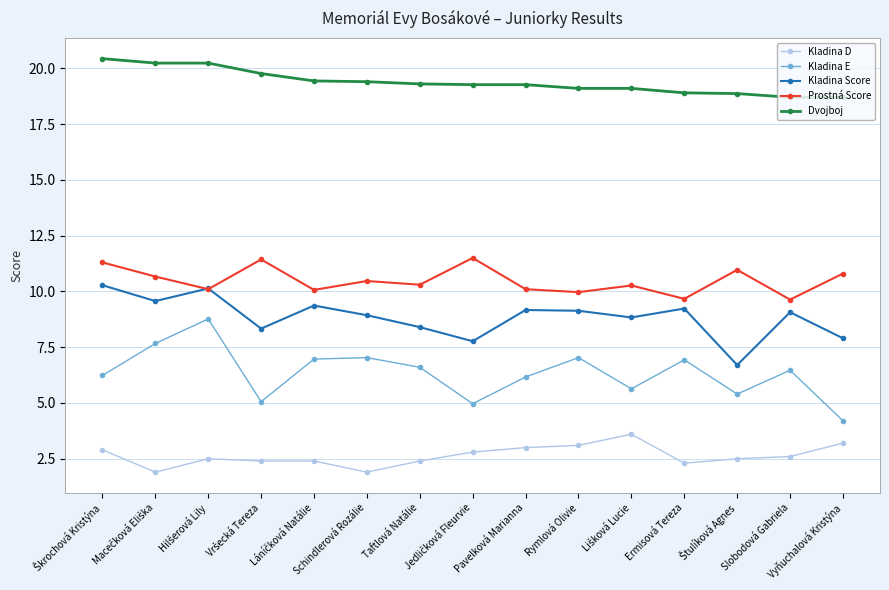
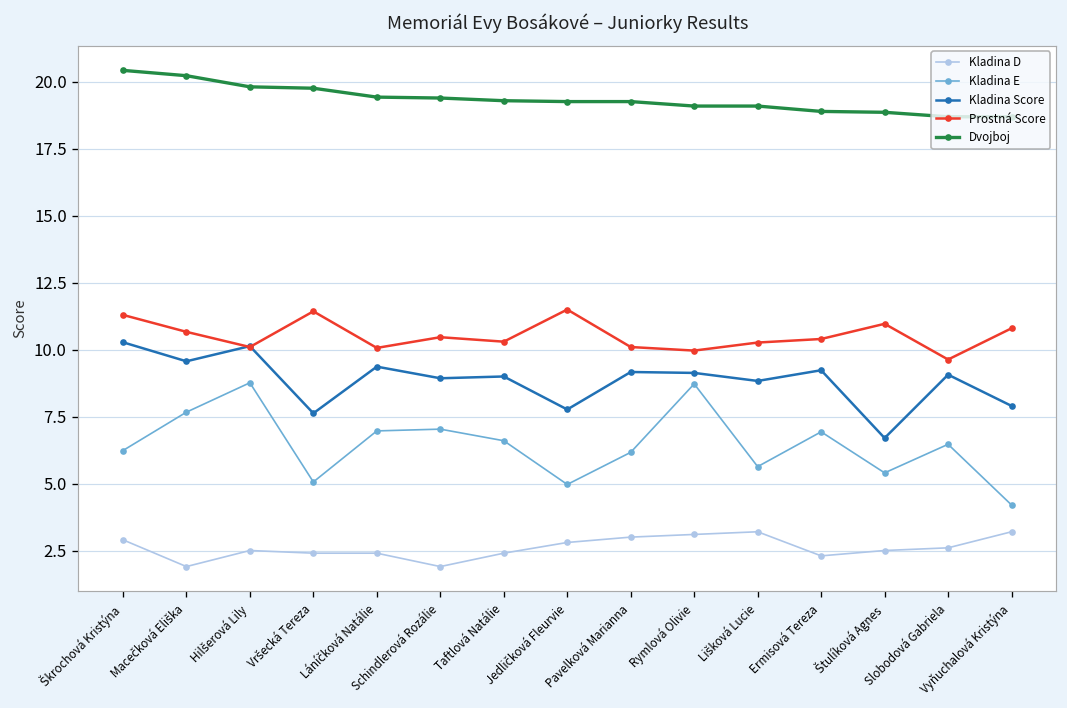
  {
    "Kladina D": {
      "Škrochová Kristýna": 2.9,
      "Macečková Eliška": 1.9,
      "Hilšerová Lily": 2.5,
      "Vršecká Tereza": 2.4,
      "Láníčková Natálie": 2.4,
      "Schindlerová Rozálie": 1.9,
      "Taftlová Natálie": 2.4,
      "Jedličková Fleurvie": 2.8,
      "Pavelková Marianna": 3.0,
      "Rymlová Olivie": 3.1,
-     "Lišková Lucie": 3.6,
+     "Lišková Lucie": 3.2,
      "Ermisová Tereza": 2.3,
      "Štulíková Agnes": 2.5,
      "Slobodová Gabriela": 2.6,
      "Vyňuchalová Kristýna": 3.2
    },
    "Kladina E": {
      "Škrochová Kristýna": 6.2,
      "Macečková Eliška": 7.7,
      "Hilšerová Lily": 8.8,
      "Vršecká Tereza": 5.1,
      "Láníčková Natálie": 7.0,
      "Schindlerová Rozálie": 7.0,
      "Taftlová Natálie": 6.6,
      "Jedličková Fleurvie": 5.0,
      "Pavelková Marianna": 6.2,
-     "Rymlová Olivie": 7.0,
+     "Rymlová Olivie": 8.7,
      "Lišková Lucie": 5.6,
      "Ermisová Tereza": 6.9,
      "Štulíková Agnes": 5.4,
      "Slobodová Gabriela": 6.5,
      "Vyňuchalová Kristýna": 4.2
    },
    "Kladina Score": {
      "Škrochová Kristýna": 10.3,
      "Macečková Eliška": 9.6,
-     "Vršecká Tereza": 8.3,
+     "Vršecká Tereza": 7.6,
      "Láníčková Natálie": 9.4,
      "Schindlerová Rozálie": 8.9,
-     "Taftlová Natálie": 8.4,
+     "Taftlová Natálie": 9.0,
      "Jedličková Fleurvie": 7.8,
      "Pavelková Marianna": 9.2,
      "Rymlová Olivie": 9.1,
      "Lišková Lucie": 8.8,
      "Ermisová Tereza": 9.2,
      "Štulíková Agnes": 6.7,
      "Slobodová Gabriela": 9.1,
      "Vyňuchalová Kristýna": 7.9
    },
    "Prostná Score": {
      "Škrochová Kristýna": 11.3,
      "Macečková Eliška": 10.7,
      "Vršecká Tereza": 11.4,
      "Láníčková Natálie": 10.1,
      "Schindlerová Rozálie": 10.5,
      "Taftlová Natálie": 10.3,
      "Jedličková Fleurvie": 11.5,
      "Pavelková Marianna": 10.1,
      "Rymlová Olivie": 10.0,
      "Lišková Lucie": 10.3,
-     "Ermisová Tereza": 9.7,
+     "Ermisová Tereza": 10.4,
      "Štulíková Agnes": 11.0,
      "Slobodová Gabriela": 9.6,
      "Vyňuchalová Kristýna": 10.8
    },
    "Dvojboj": {
      "Škrochová Kristýna": 20.4,
      "Macečková Eliška": 20.2,
-     "Hilšerová Lily": 20.2,
+     "Hilšerová Lily": 19.8,
      "Vršecká Tereza": 19.8,
      "Láníčková Natálie": 19.4,
      "Schindlerová Rozálie": 19.4,
      "Taftlová Natálie": 19.3,
      "Jedličková Fleurvie": 19.3,
      "Pavelková Marianna": 19.3,
      "Rymlová Olivie": 19.1,
      "Lišková Lucie": 19.1,
      "Ermisová Tereza": 18.9,
      "Štulíková Agnes": 18.9
    }
  }
